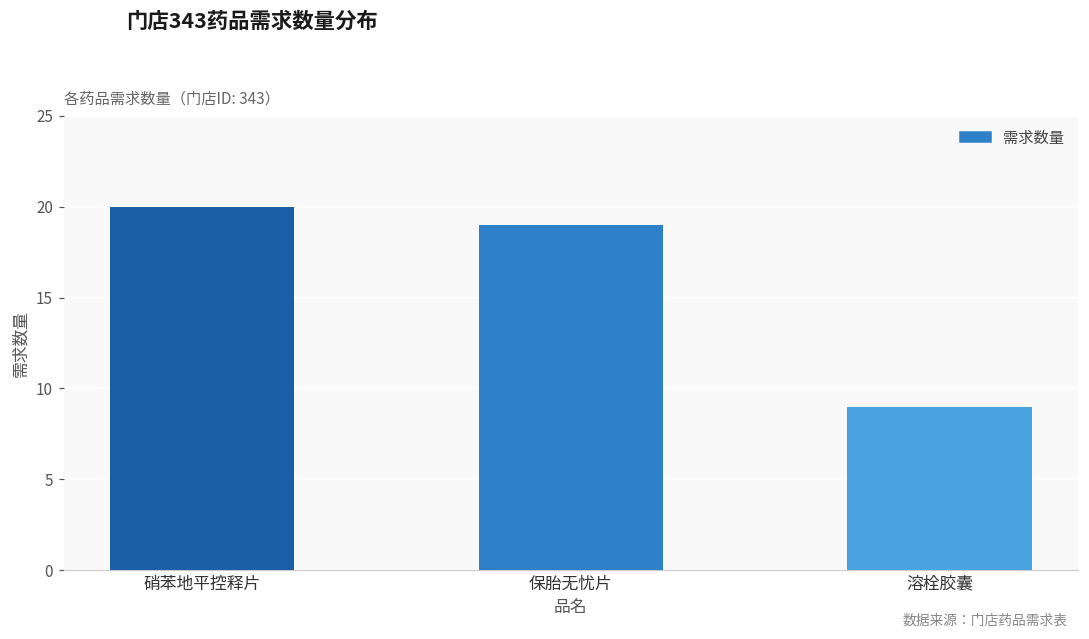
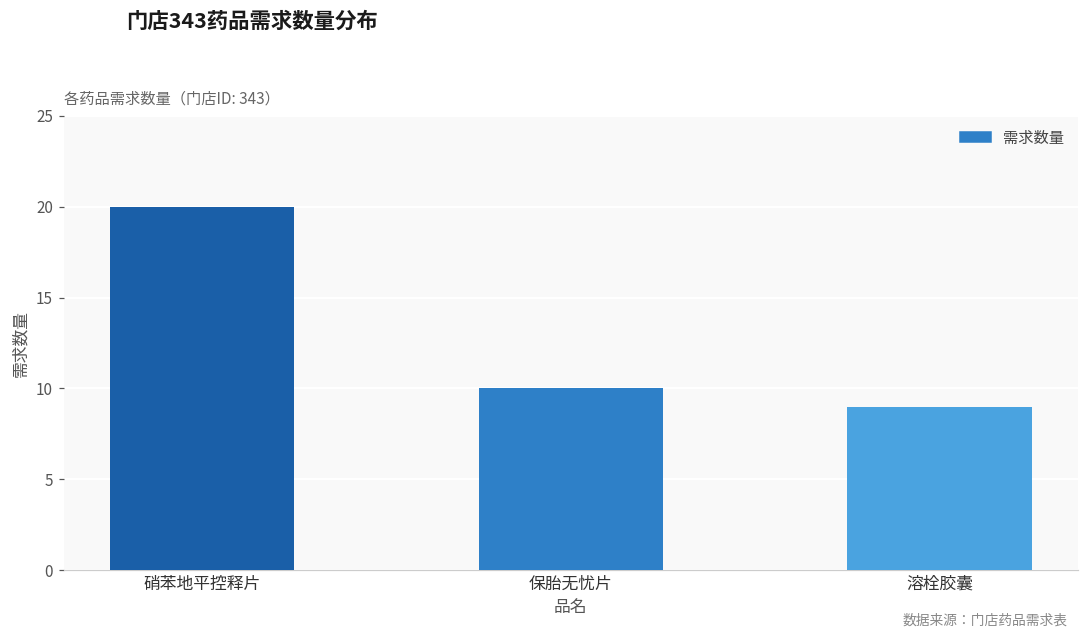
  {
    "硝苯地平控释片": 20,
-   "保胎无忧片": 19,
+   "保胎无忧片": 10,
    "溶栓胶囊": 9
  }
